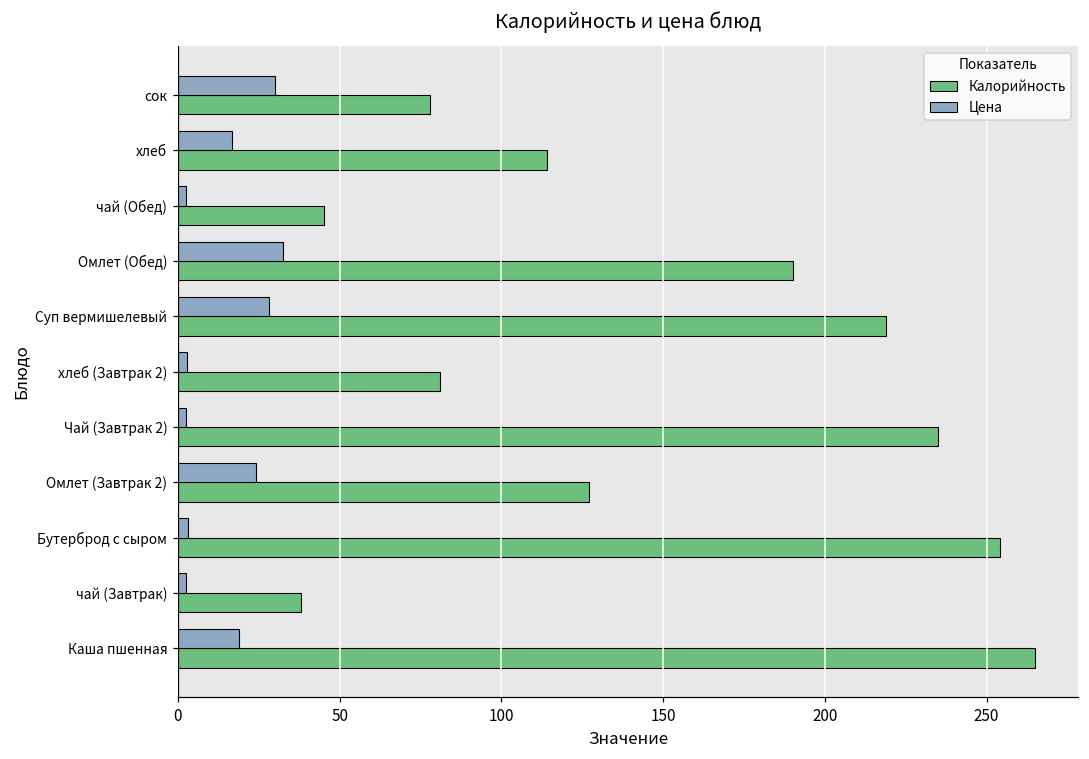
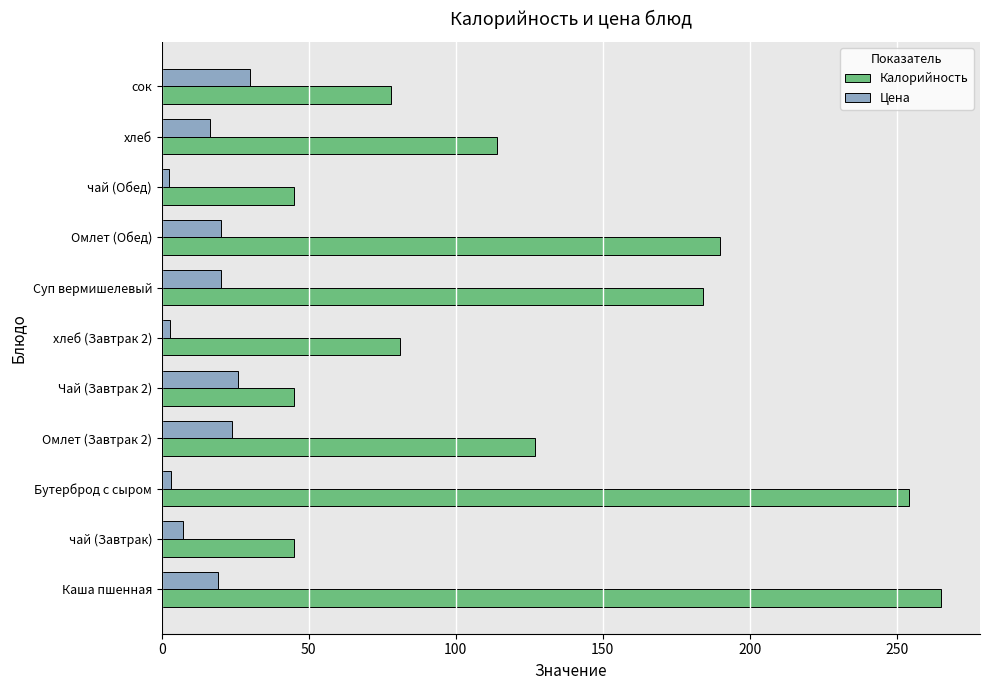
  {
    "Калорийность": {
      "сок": 78,
      "хлеб": 114,
      "чай (Обед)": 45,
      "Омлет (Обед)": 190,
-     "Суп вермишелевый": 219,
+     "Суп вермишелевый": 184,
      "хлеб (Завтрак 2)": 81,
-     "Чай (Завтрак 2)": 235,
+     "Чай (Завтрак 2)": 45,
      "Омлет (Завтрак 2)": 127,
      "Бутерброд с сыром": 254,
-     "чай (Завтрак)": 38,
+     "чай (Завтрак)": 45,
      "Каша пшенная": 265
    },
    "Цена": {
      "сок": 30,
      "хлеб": 17,
      "чай (Обед)": 2,
-     "Омлет (Обед)": 33,
-     "Суп вермишелевый": 28,
+     "Омлет (Обед)": 20,
+     "Суп вермишелевый": 20,
      "хлеб (Завтрак 2)": 3,
-     "Чай (Завтрак 2)": 2,
+     "Чай (Завтрак 2)": 26,
      "Омлет (Завтрак 2)": 24,
      "Бутерброд с сыром": 3,
-     "чай (Завтрак)": 2,
+     "чай (Завтрак)": 7,
      "Каша пшенная": 19
    }
  }
